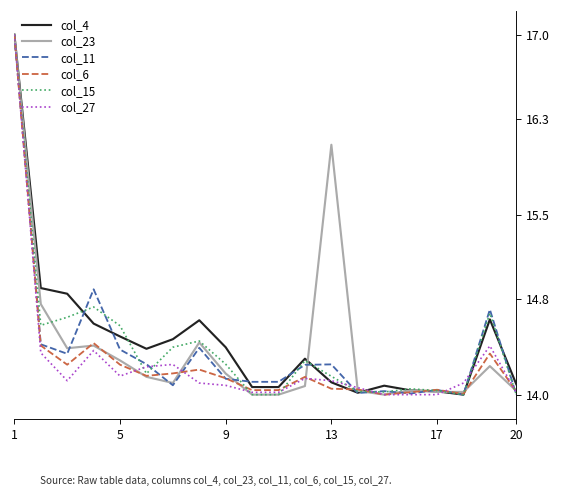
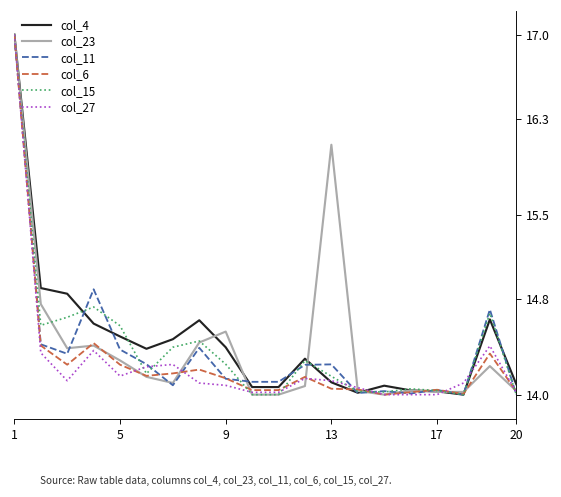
  {
    "col_4": {
      "5": 14.48,
      "9": 14.39,
      "20": 14.09
    },
    "col_23": {
      "5": 14.29,
-     "9": 14.18,
+     "9": 14.53,
      "13": 16.08
    },
    "col_11": {
      "5": 14.38,
      "13": 14.25
    },
    "col_6": {
      "5": 14.25,
      "13": 14.05
    },
    "col_15": {
      "5": 14.57,
      "9": 14.25,
      "13": 14.15
    },
    "col_27": {
      "5": 14.15,
      "9": 14.08
    }
  }
